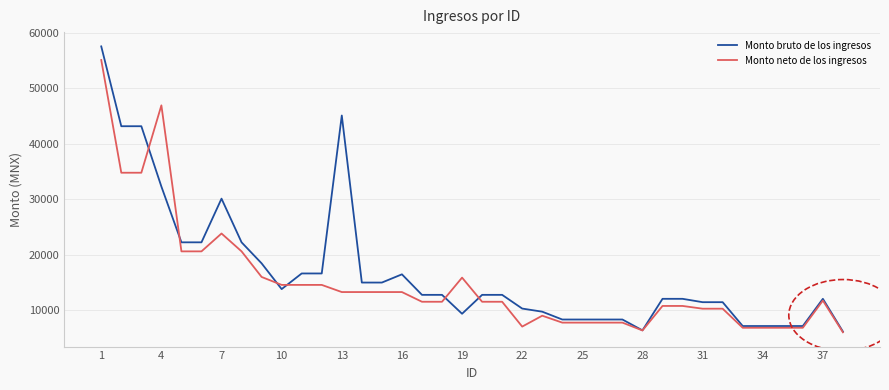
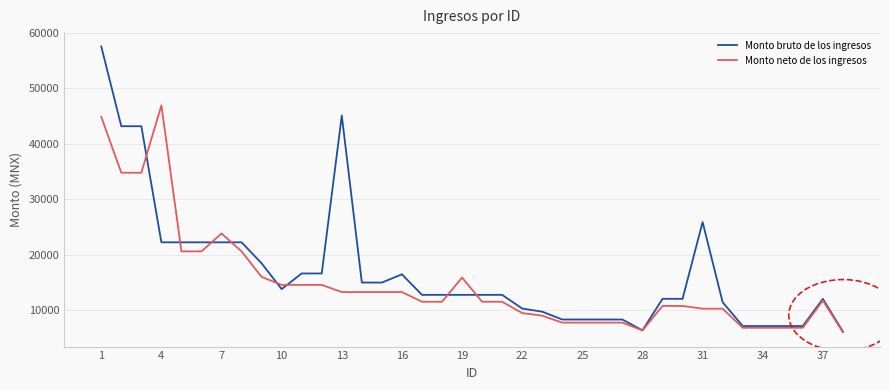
  {
    "Monto bruto de los ingresos": {
      "1": 58000,
-     "4": 32000,
-     "7": 30000,
+     "4": 22000,
+     "7": 22000,
      "10": 14000,
      "13": 45000,
      "16": 16000,
-     "19": 9000,
+     "19": 13000,
      "22": 10000,
      "25": 8000,
-     "31": 11000
+     "31": 26000
    },
    "Monto neto de los ingresos": {
-     "1": 55000,
+     "1": 45000,
      "4": 47000,
      "7": 24000,
      "10": 15000,
      "13": 13000,
      "16": 13000,
      "19": 16000,
-     "22": 7000,
+     "22": 9000,
      "25": 8000,
      "31": 10000
    }
  }
